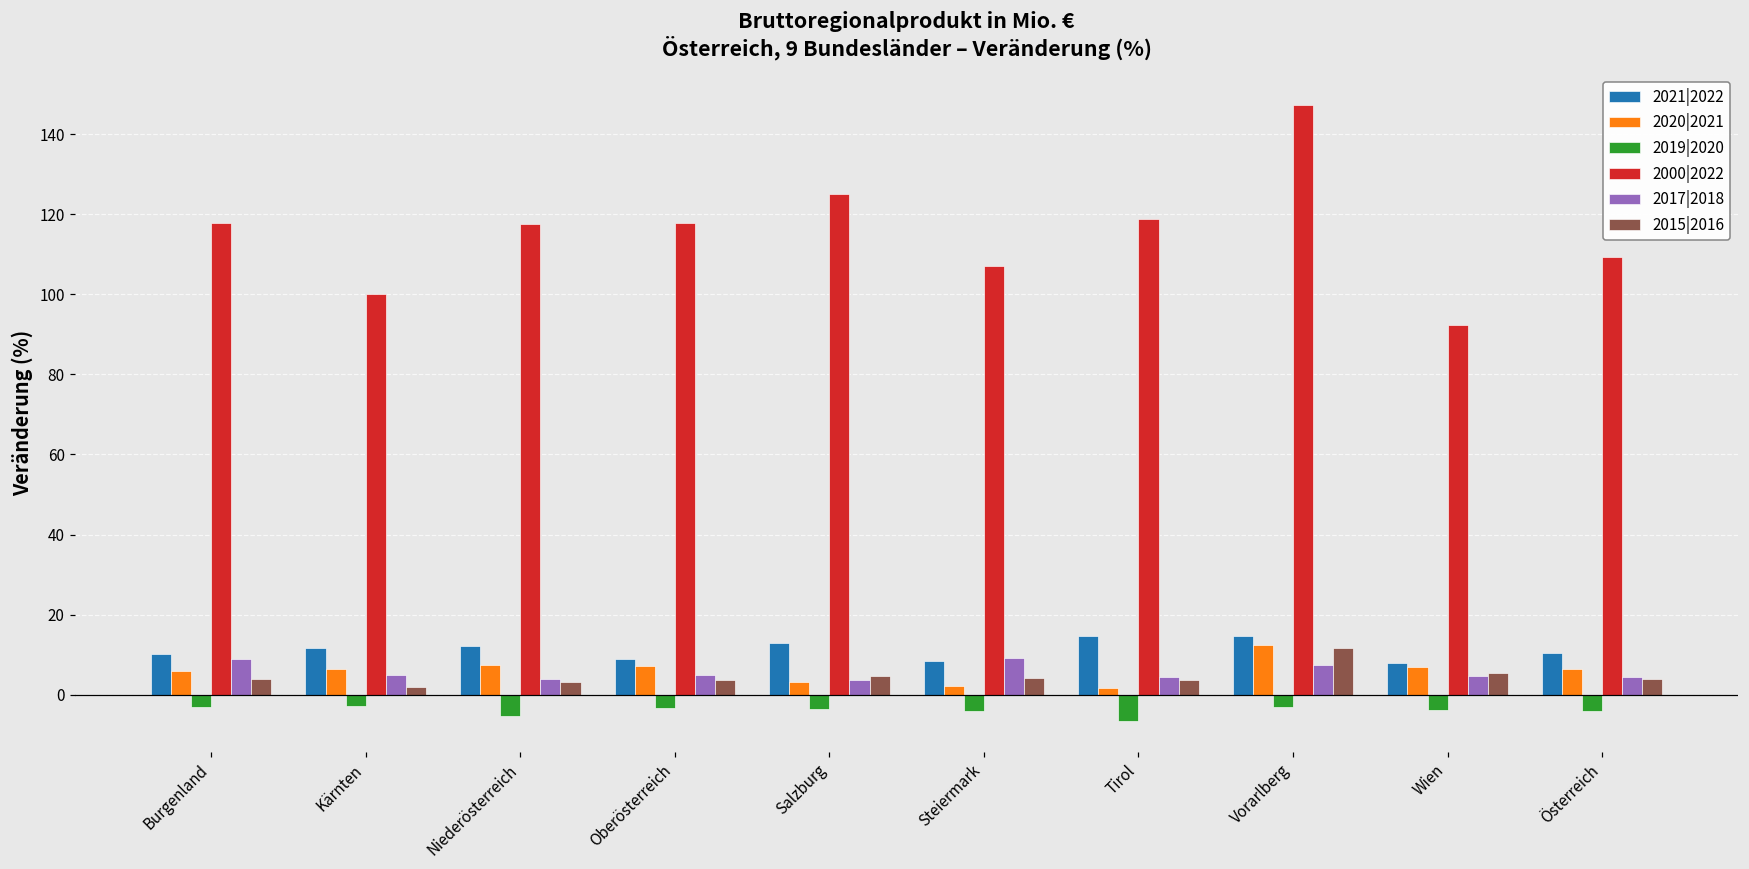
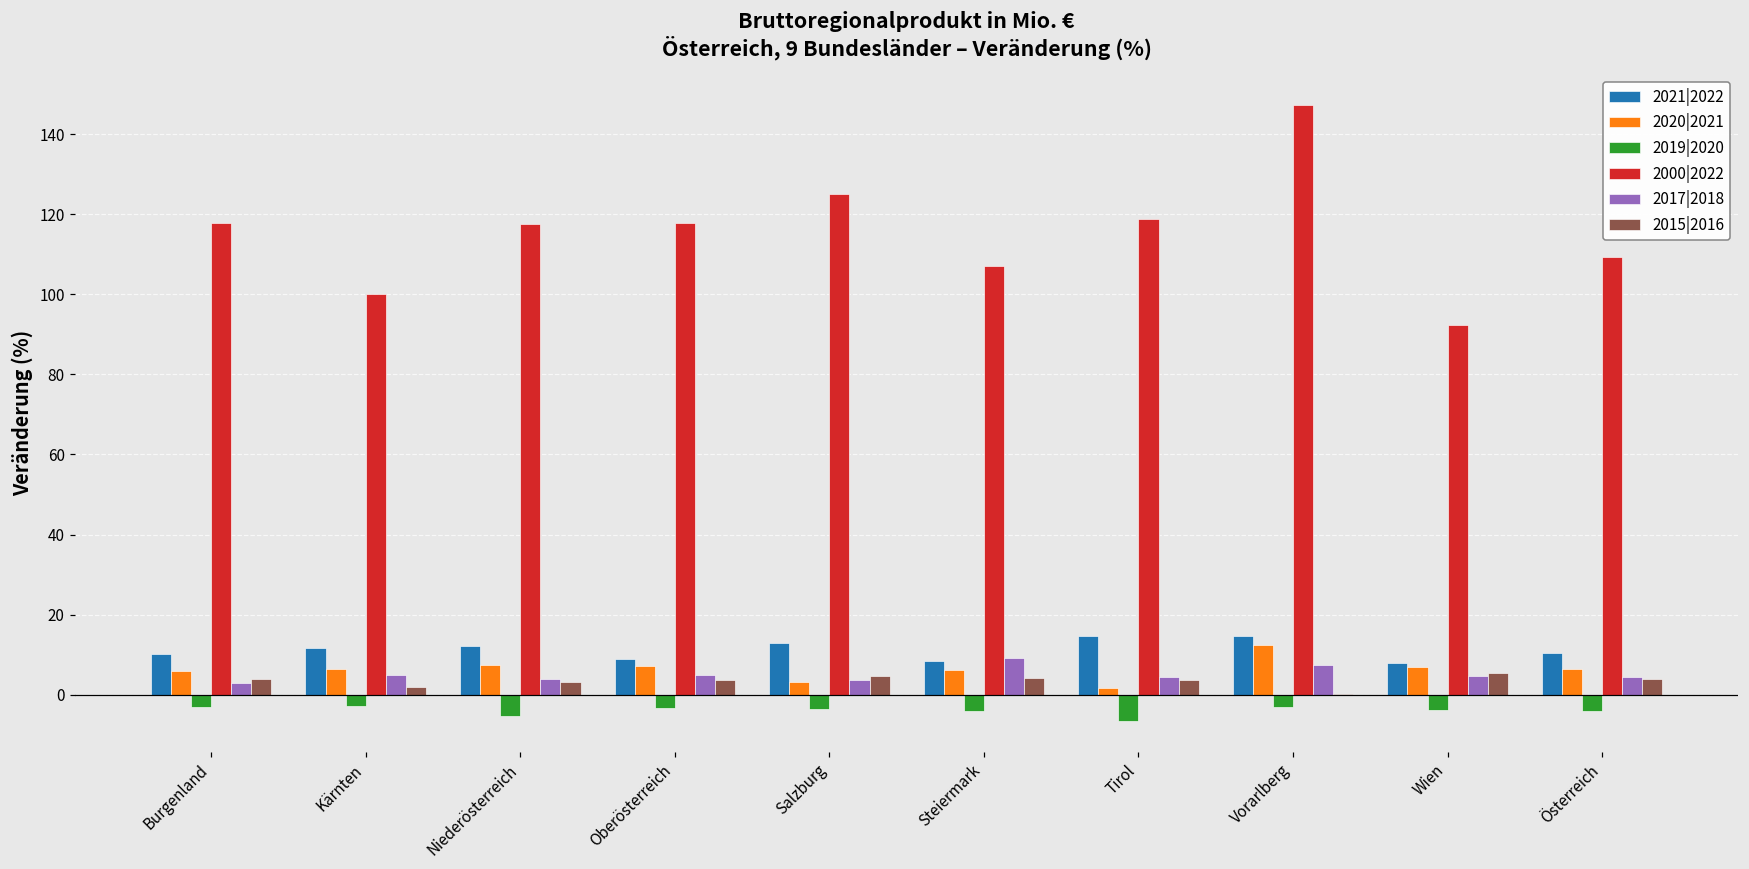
  {
    "2021|2022": {
      "Burgenland": 10,
      "Kärnten": 12,
      "Niederösterreich": 12,
      "Oberösterreich": 9,
      "Salzburg": 13,
      "Steiermark": 8,
      "Tirol": 15,
      "Vorarlberg": 15,
      "Wien": 8,
      "Österreich": 10
    },
    "2020|2021": {
      "Burgenland": 6,
      "Kärnten": 6,
      "Niederösterreich": 7,
      "Oberösterreich": 7,
      "Salzburg": 3,
-     "Steiermark": 2,
+     "Steiermark": 6,
      "Tirol": 2,
      "Vorarlberg": 12,
      "Wien": 7,
      "Österreich": 6
    },
    "2019|2020": {
      "Burgenland": -3,
      "Kärnten": -3,
      "Niederösterreich": -5,
      "Oberösterreich": -3,
      "Salzburg": -4,
      "Steiermark": -4,
      "Tirol": -7,
      "Vorarlberg": -3,
      "Wien": -4,
      "Österreich": -4
    },
    "2000|2022": {
      "Burgenland": 118,
      "Kärnten": 100,
      "Niederösterreich": 118,
      "Oberösterreich": 118,
      "Salzburg": 125,
      "Steiermark": 107,
      "Tirol": 119,
      "Vorarlberg": 147,
      "Wien": 92,
      "Österreich": 109
    },
    "2017|2018": {
-     "Burgenland": 9,
+     "Burgenland": 3,
      "Kärnten": 5,
      "Niederösterreich": 4,
      "Oberösterreich": 5,
      "Salzburg": 4,
      "Steiermark": 9,
      "Tirol": 4,
      "Vorarlberg": 8,
      "Wien": 5,
      "Österreich": 4
    },
    "2015|2016": {
      "Burgenland": 4,
      "Kärnten": 2,
      "Niederösterreich": 3,
      "Oberösterreich": 4,
      "Salzburg": 5,
      "Steiermark": 4,
      "Tirol": 4,
-     "Vorarlberg": 12,
+     "Vorarlberg": 0,
      "Wien": 5,
      "Österreich": 4
    }
  }
